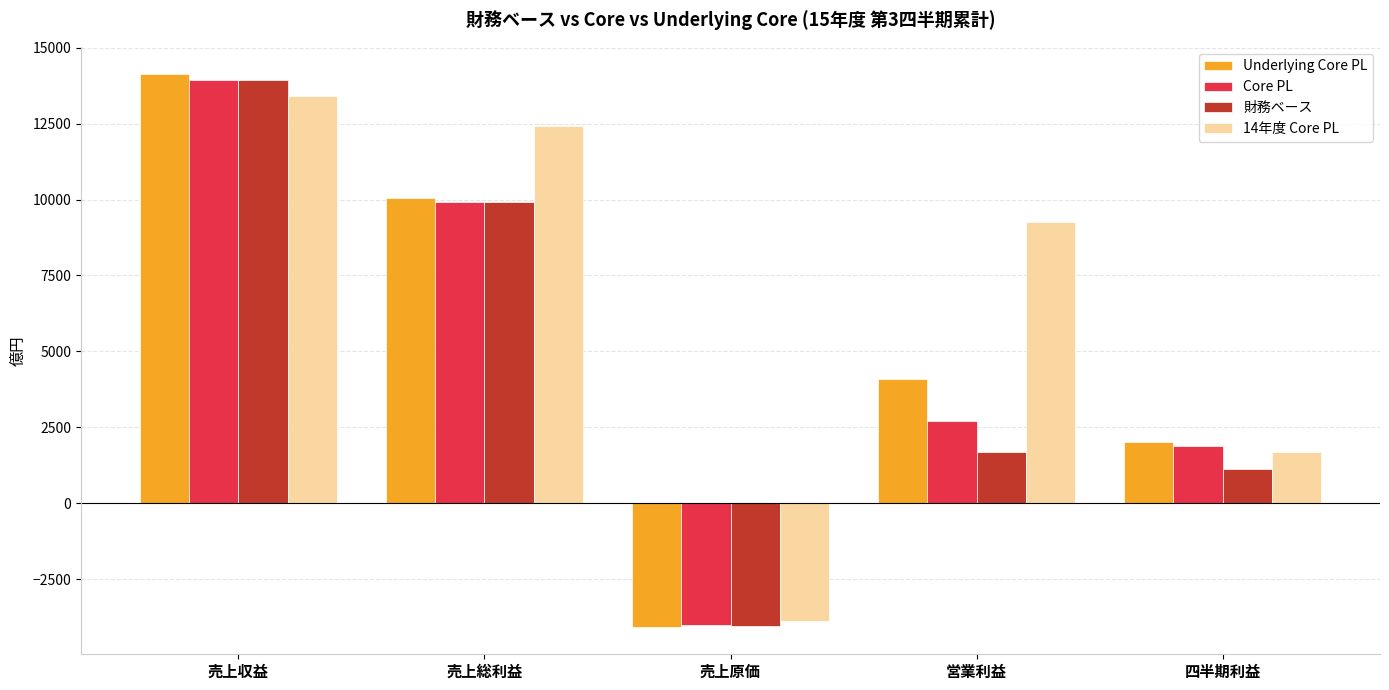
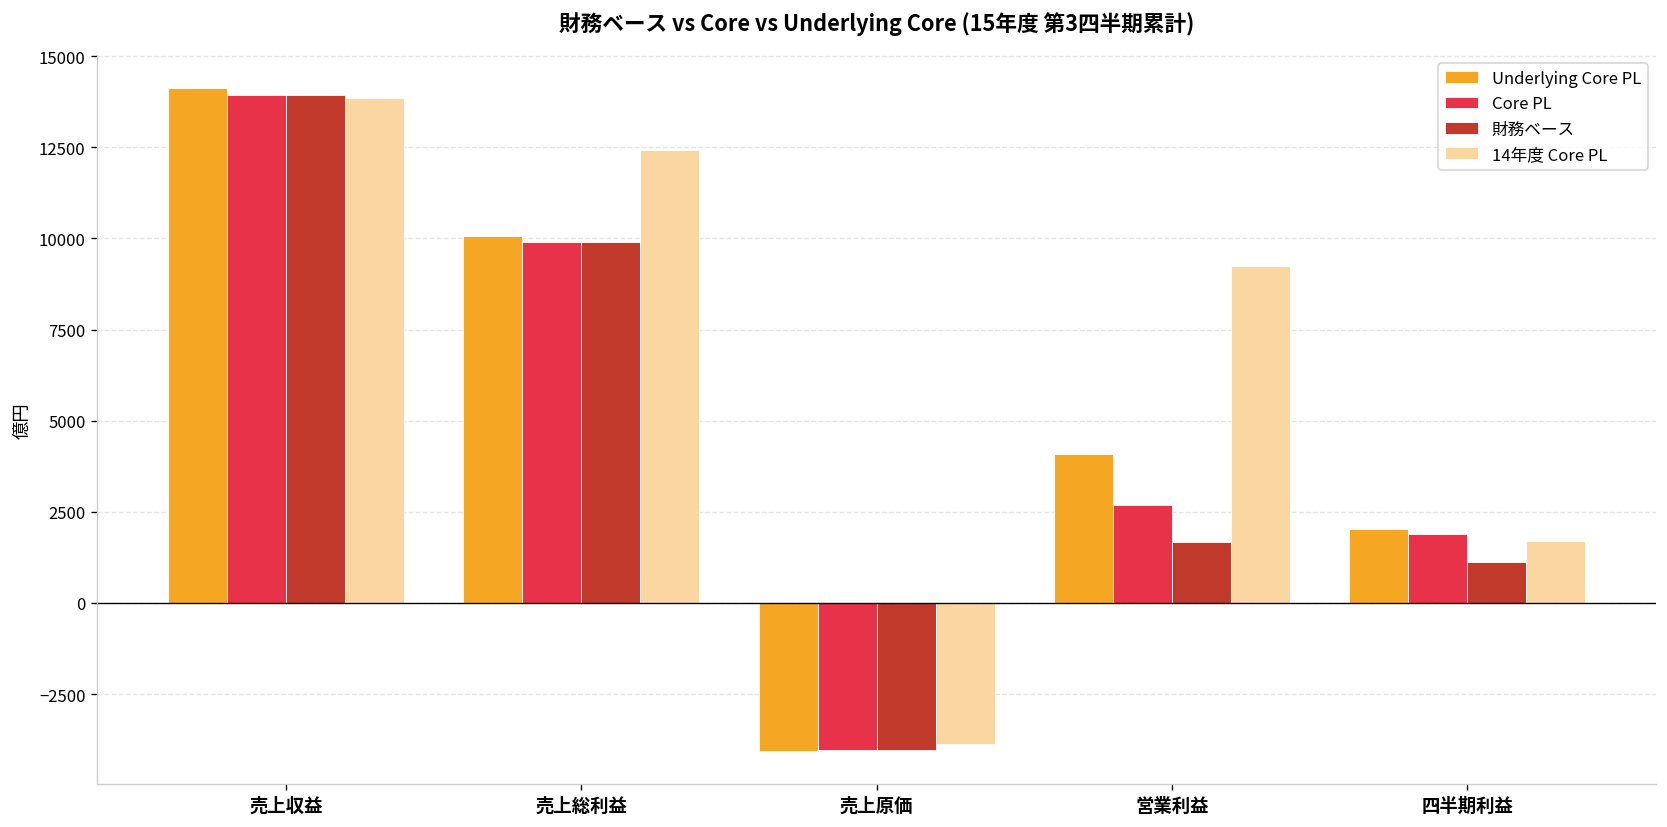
  {
    "Underlying Core PL": {
      "売上収益": 14100,
      "売上総利益": 10100,
      "売上原価": -4100,
      "営業利益": 4100,
      "四半期利益": 2000
    },
    "14年度 Core PL": {
-     "売上収益": 13400,
+     "売上収益": 13900,
      "売上総利益": 12400,
      "売上原価": -3900,
      "営業利益": 9300,
      "四半期利益": 1700
    }
  }
